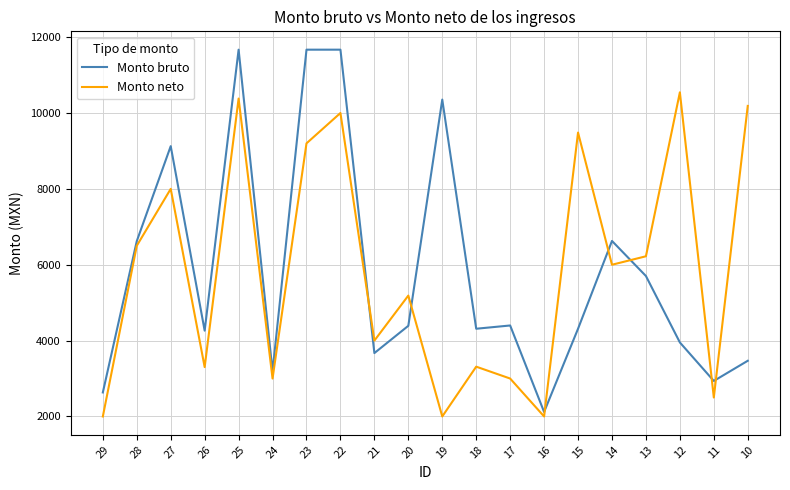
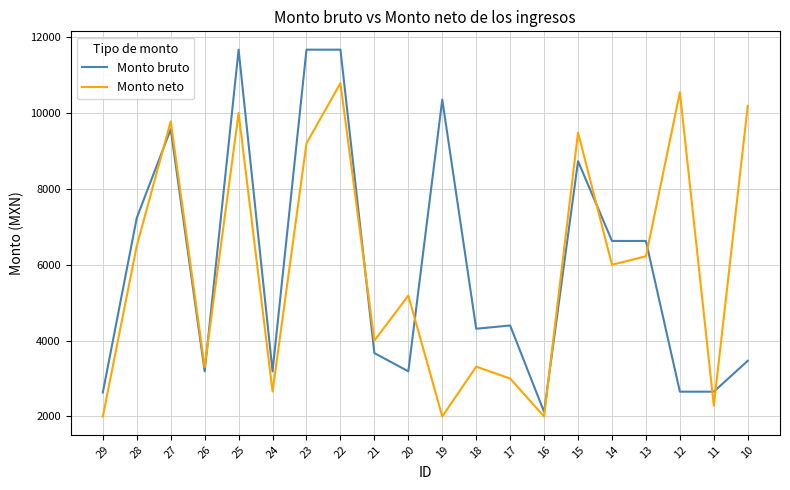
  {
    "Monto bruto": {
      "29": 2600,
-     "28": 6600,
-     "27": 9100,
-     "26": 4300,
+     "28": 7200,
+     "27": 9600,
+     "26": 3200,
      "25": 11700,
      "24": 3200,
      "23": 11700,
      "22": 11700,
      "21": 3700,
-     "20": 4400,
+     "20": 3200,
      "19": 10400,
      "18": 4300,
      "17": 4400,
      "16": 2100,
-     "15": 4300,
+     "15": 8700,
      "14": 6600,
-     "13": 5700,
-     "12": 4000,
-     "11": 2900,
+     "13": 6600,
+     "12": 2700,
+     "11": 2700,
      "10": 3500
    },
    "Monto neto": {
      "29": 2000,
      "28": 6500,
-     "27": 8000,
+     "27": 9800,
      "26": 3300,
-     "25": 10400,
-     "24": 3000,
+     "25": 10000,
+     "24": 2700,
      "23": 9200,
-     "22": 10000,
+     "22": 10800,
      "21": 4000,
      "20": 5200,
      "19": 2000,
      "18": 3300,
      "17": 3000,
      "16": 2000,
      "15": 9500,
      "14": 6000,
      "13": 6200,
      "12": 10500,
-     "11": 2500,
+     "11": 2300,
      "10": 10200
    }
  }
